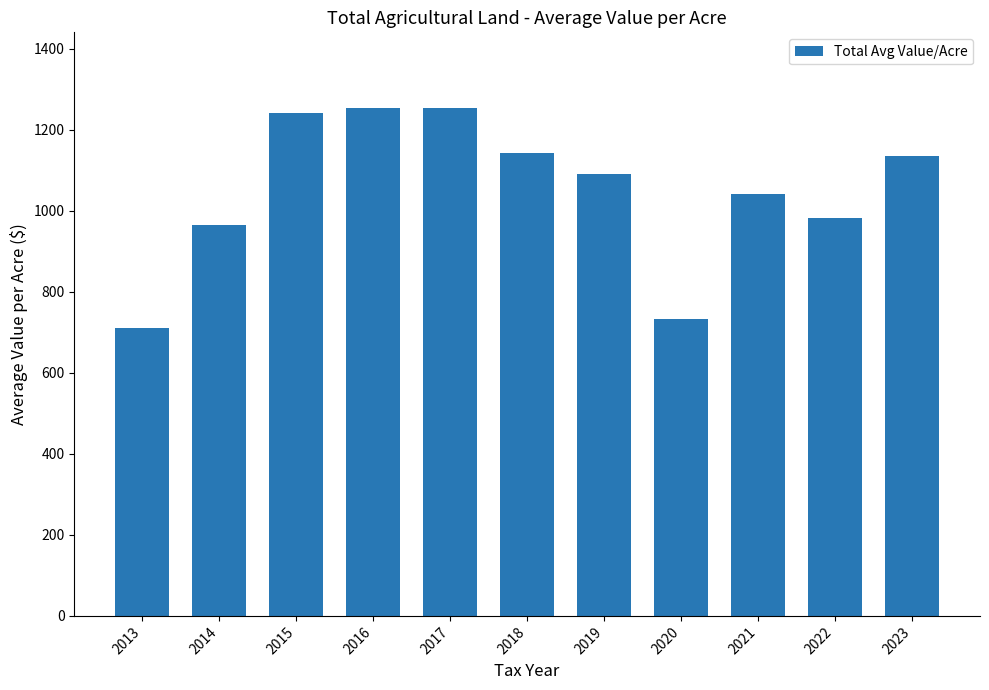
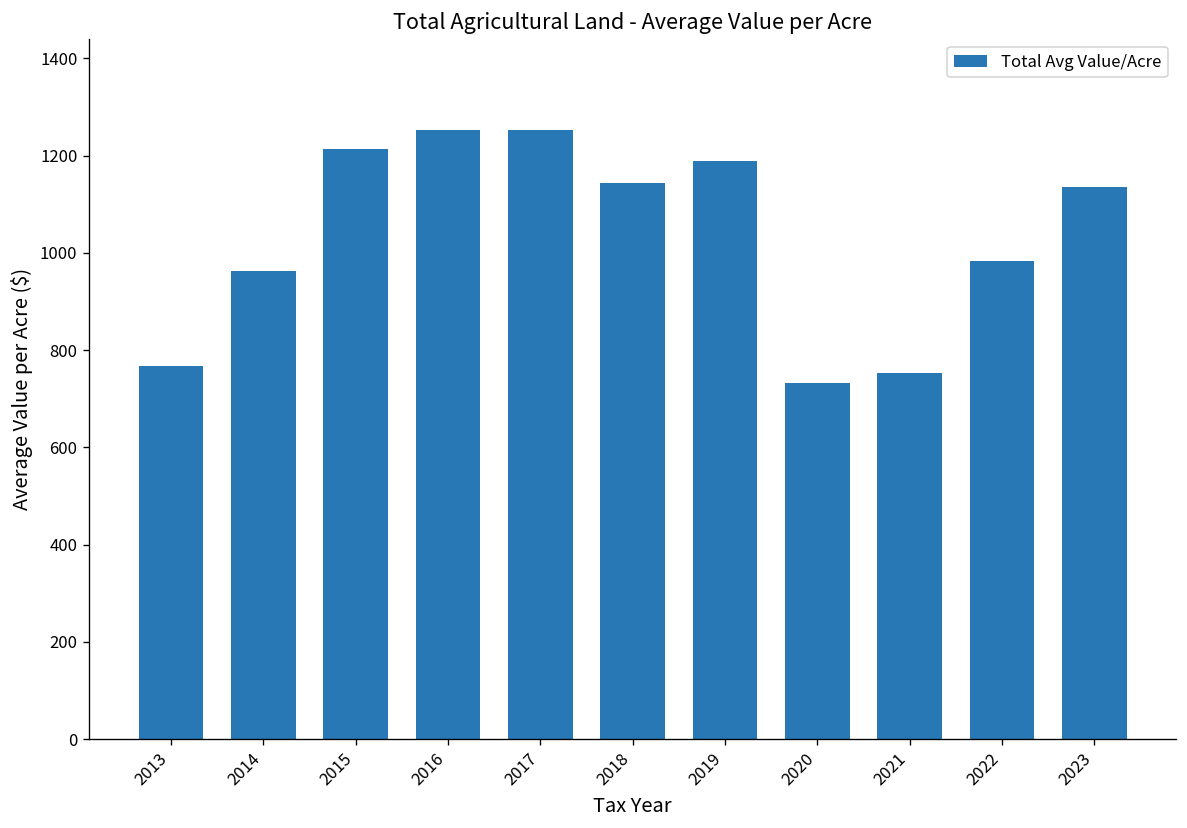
  {
-   "2013": 710,
+   "2013": 770,
    "2014": 960,
-   "2015": 1240,
+   "2015": 1210,
    "2016": 1250,
    "2017": 1250,
    "2018": 1140,
-   "2019": 1090,
+   "2019": 1190,
    "2020": 730,
-   "2021": 1040,
+   "2021": 750,
    "2022": 980,
    "2023": 1130
  }
